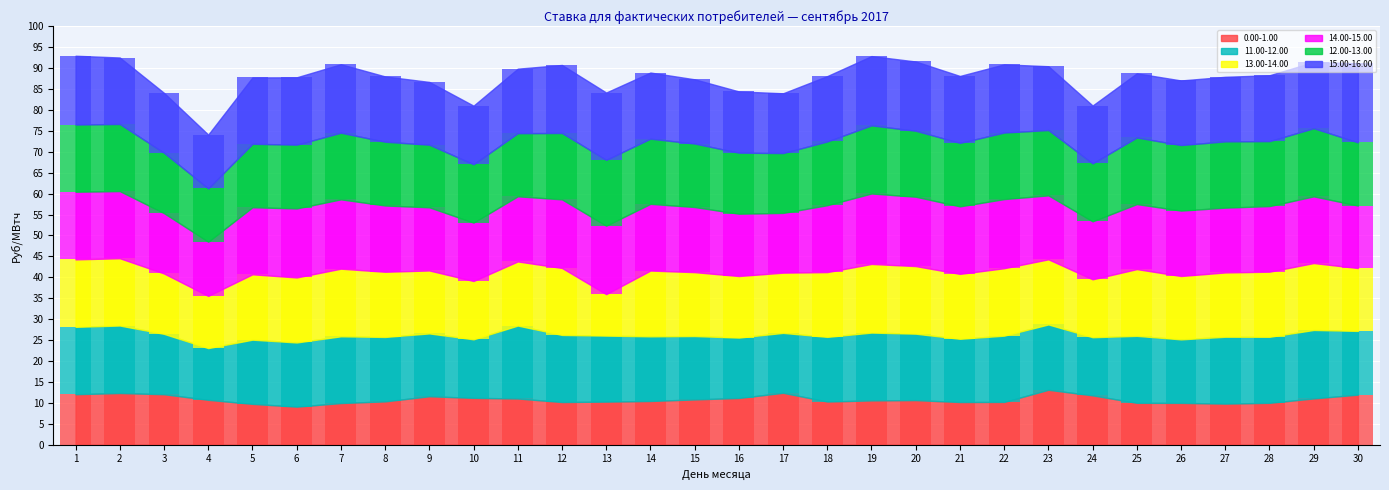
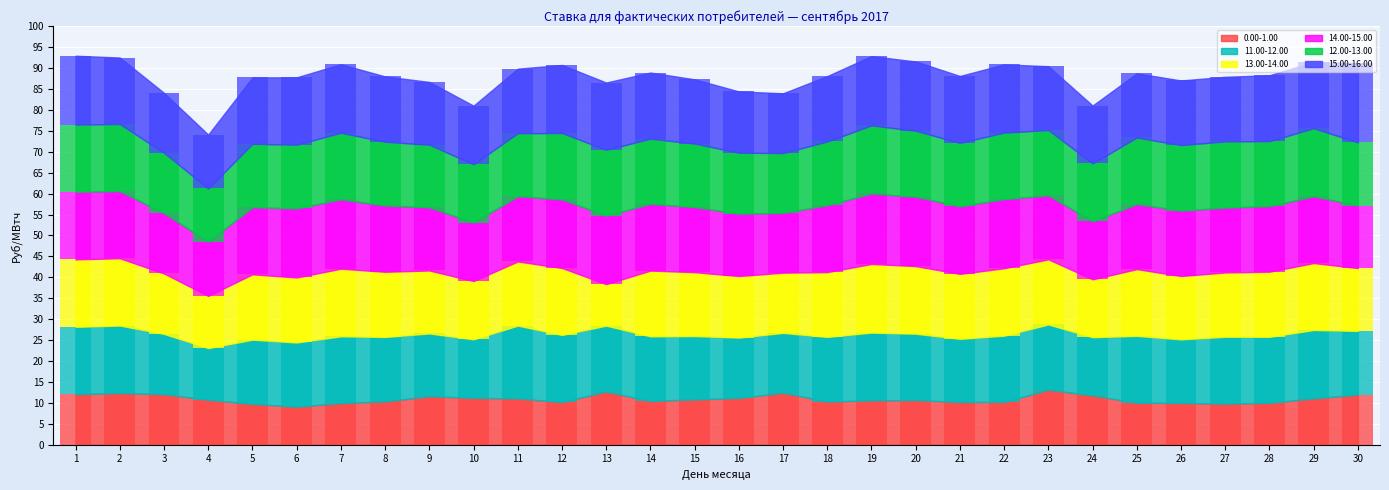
  {
    "0.00-1.00": {
      "1": 12,
      "2": 12,
      "3": 12,
      "4": 11,
      "5": 10,
      "6": 9,
      "7": 10,
      "8": 10,
      "9": 12,
      "10": 11,
      "11": 11,
      "12": 10,
-     "13": 10,
+     "13": 13,
      "14": 10,
      "15": 11,
      "16": 11,
      "17": 12,
      "18": 10,
      "19": 11,
      "20": 11,
      "21": 10,
      "22": 10,
      "23": 13,
      "24": 12,
      "25": 10,
      "26": 10,
      "27": 10,
      "28": 10,
      "29": 11,
      "30": 12
    },
    "11.00-12.00": {
      "1": 16,
      "2": 16,
      "3": 14,
      "4": 12,
      "5": 15,
      "6": 15,
      "7": 16,
      "8": 15,
      "9": 15,
      "10": 14,
      "11": 17,
      "12": 16,
      "13": 16,
      "14": 15,
      "15": 15,
      "16": 14,
      "17": 14,
      "18": 15,
      "19": 16,
      "20": 16,
      "21": 15,
      "22": 16,
      "23": 16,
      "24": 14,
      "25": 16,
      "26": 15,
      "27": 16,
      "28": 16,
      "29": 16,
      "30": 15
    },
    "13.00-14.00": {
      "1": 16,
      "2": 16,
      "3": 14,
      "4": 12,
      "5": 16,
      "6": 16,
      "7": 16,
      "8": 16,
      "9": 15,
      "10": 14,
      "11": 15,
      "12": 16,
      "13": 10,
      "14": 16,
      "15": 15,
      "16": 15,
      "17": 14,
      "18": 15,
      "19": 16,
      "20": 16,
      "21": 16,
      "22": 16,
      "23": 16,
      "24": 14,
      "25": 16,
      "26": 15,
      "27": 15,
      "28": 16,
      "29": 16,
      "30": 15
    },
    "14.00-15.00": {
      "1": 16,
      "2": 16,
      "3": 14,
      "4": 13,
      "5": 16,
      "6": 16,
      "7": 17,
      "8": 16,
      "9": 15,
      "10": 14,
      "11": 16,
      "12": 16,
      "13": 16,
      "14": 16,
      "15": 16,
      "16": 15,
      "17": 14,
      "18": 16,
      "19": 17,
      "20": 17,
      "21": 16,
      "22": 17,
      "23": 15,
      "24": 14,
      "25": 16,
      "26": 16,
      "27": 15,
      "28": 16,
      "29": 16,
      "30": 15
    },
    "12.00-13.00": {
      "1": 16,
      "2": 16,
      "3": 14,
      "4": 13,
      "5": 15,
      "6": 15,
      "7": 16,
      "8": 15,
      "9": 15,
      "10": 14,
      "11": 15,
      "12": 16,
      "13": 16,
      "14": 16,
      "15": 15,
      "16": 15,
      "17": 14,
      "18": 15,
      "19": 16,
      "20": 16,
      "21": 15,
      "22": 16,
      "23": 16,
      "24": 14,
      "25": 16,
      "26": 16,
      "27": 16,
      "28": 16,
      "29": 16,
      "30": 15
    },
    "15.00-16.00": {
      "1": 16,
      "2": 16,
      "3": 14,
      "4": 13,
      "5": 16,
      "6": 16,
      "7": 16,
      "8": 16,
      "9": 15,
      "10": 14,
      "11": 15,
      "12": 16,
      "13": 16,
      "14": 16,
      "15": 15,
      "16": 15,
      "17": 14,
      "18": 16,
      "19": 17,
      "20": 17,
      "21": 16,
      "22": 16,
      "23": 15,
      "24": 14,
      "25": 15,
      "26": 15,
      "27": 15,
      "28": 16
    }
  }
